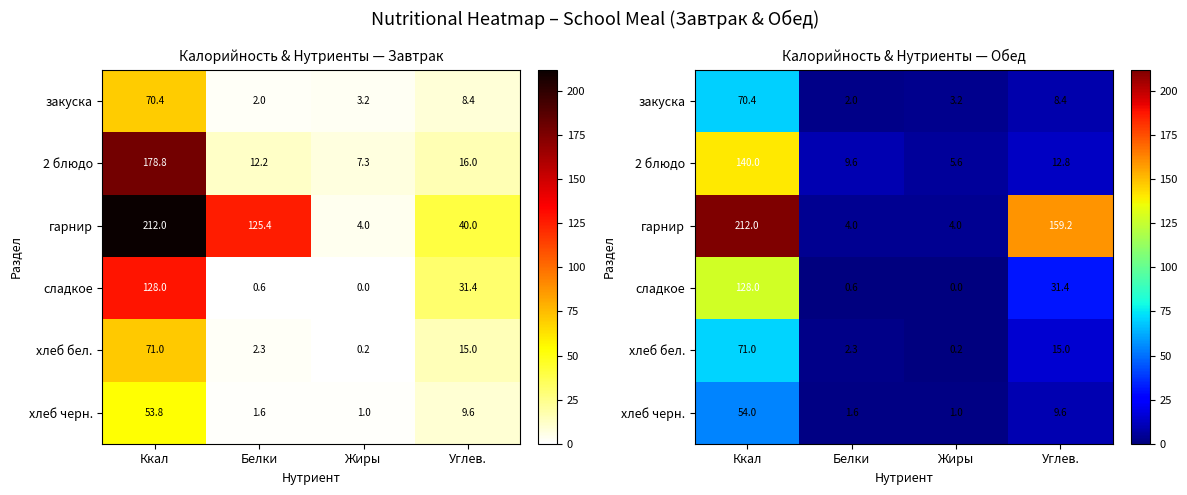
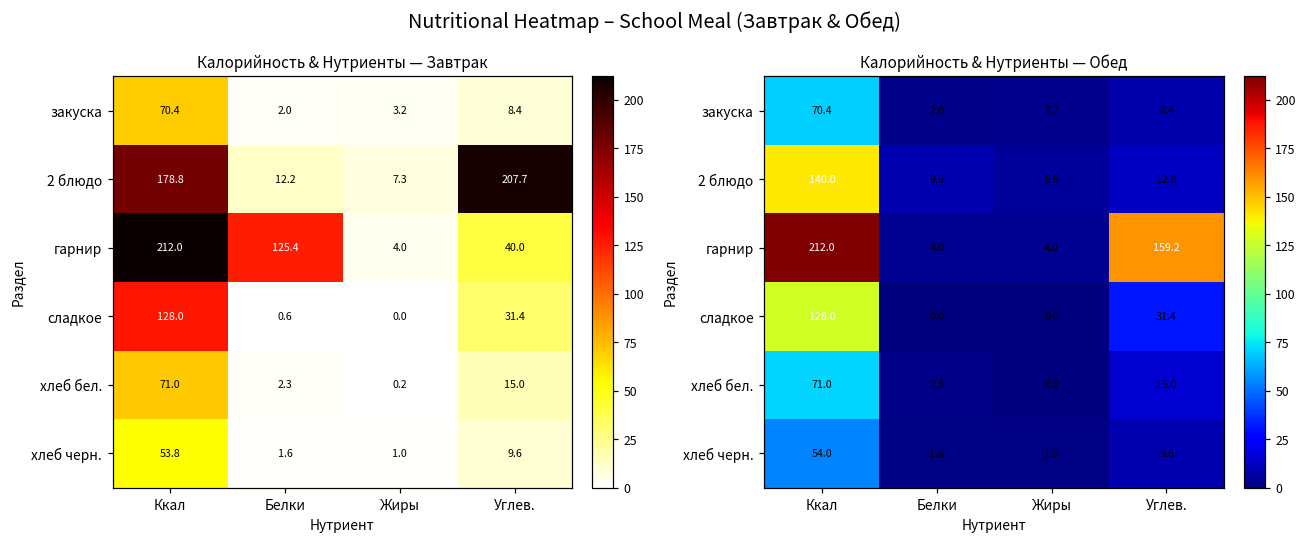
  {
    "Калорийность & Нутриенты — Завтрак": {
      "закуска": {
        "Ккал": 70.4,
        "Белки": 2.0,
        "Жиры": 3.2,
        "Углев.": 8.4
      },
      "2 блюдо": {
        "Ккал": 178.8,
        "Белки": 12.2,
        "Жиры": 7.3,
-       "Углев.": 16.0
+       "Углев.": 207.7
      },
      "гарнир": {
        "Ккал": 212.0,
        "Белки": 125.4,
        "Жиры": 4.0,
        "Углев.": 40.0
      },
      "сладкое": {
        "Ккал": 128.0,
        "Белки": 0.6,
        "Жиры": 0.0,
        "Углев.": 31.4
      },
      "хлеб бел.": {
        "Ккал": 71.0,
        "Белки": 2.3,
        "Жиры": 0.2,
        "Углев.": 15.0
      },
      "хлеб черн.": {
        "Ккал": 53.8,
        "Белки": 1.6,
        "Жиры": 1.0,
        "Углев.": 9.6
      }
    },
    "Калорийность & Нутриенты — Обед": {
      "закуска": {
        "Ккал": 70.4,
        "Белки": 2.0,
        "Жиры": 3.2,
        "Углев.": 8.4
      },
      "2 блюдо": {
        "Ккал": 140.0,
        "Белки": 9.6,
        "Жиры": 5.6,
        "Углев.": 12.8
      },
      "гарнир": {
        "Ккал": 212.0,
        "Белки": 4.0,
        "Жиры": 4.0,
        "Углев.": 159.2
      },
      "сладкое": {
        "Ккал": 128.0,
        "Белки": 0.6,
        "Жиры": 0.0,
        "Углев.": 31.4
      },
      "хлеб бел.": {
        "Ккал": 71.0,
        "Белки": 2.3,
        "Жиры": 0.2,
        "Углев.": 15.0
      },
      "хлеб черн.": {
        "Ккал": 54.0,
        "Белки": 1.6,
        "Жиры": 1.0,
        "Углев.": 9.6
      }
    }
  }
